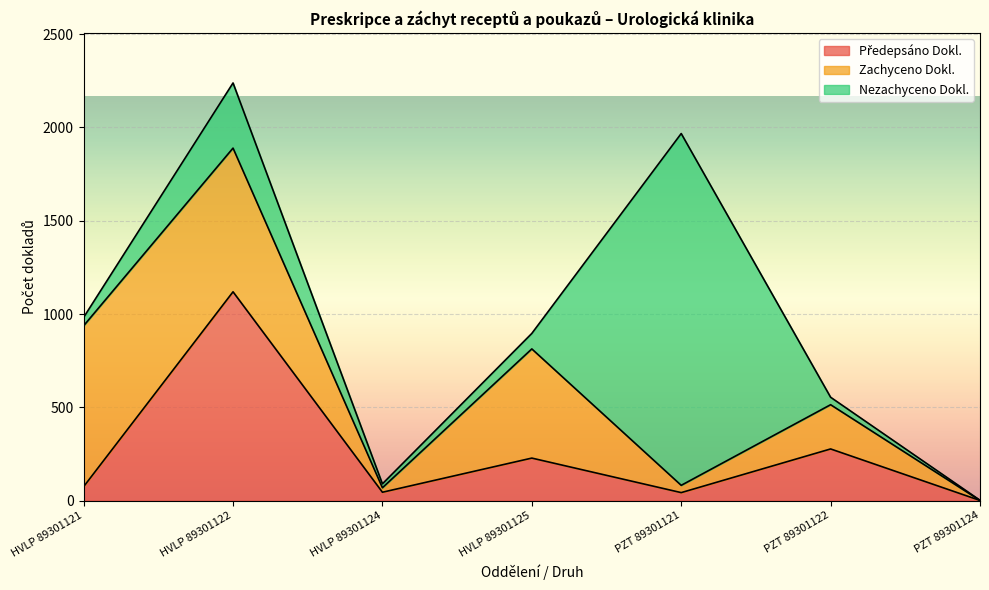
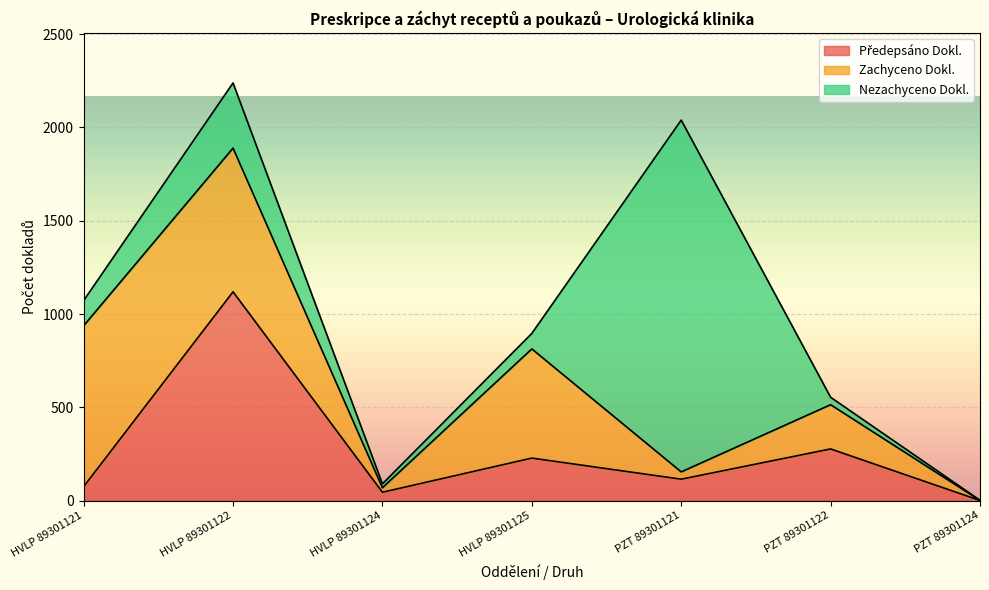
  {
    "Předepsáno Dokl.": {
      "HVLP 89301121": 80,
      "HVLP 89301122": 1120,
      "HVLP 89301124": 50,
      "HVLP 89301125": 230,
-     "PZT 89301121": 40,
+     "PZT 89301121": 120,
      "PZT 89301122": 280
    },
    "Zachyceno Dokl.": {
      "HVLP 89301121": 860,
      "HVLP 89301122": 770,
      "HVLP 89301124": 20,
      "HVLP 89301125": 590,
      "PZT 89301121": 40,
      "PZT 89301122": 240
    },
    "Nezachyceno Dokl.": {
-     "HVLP 89301121": 50,
+     "HVLP 89301121": 140,
      "HVLP 89301122": 350,
      "HVLP 89301124": 20,
      "HVLP 89301125": 80,
      "PZT 89301121": 1890,
      "PZT 89301122": 40
    }
  }
